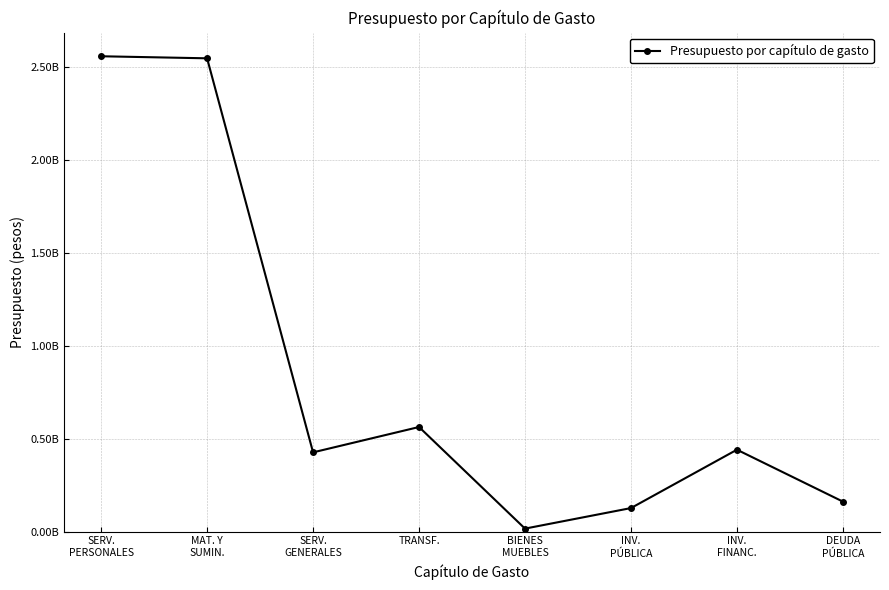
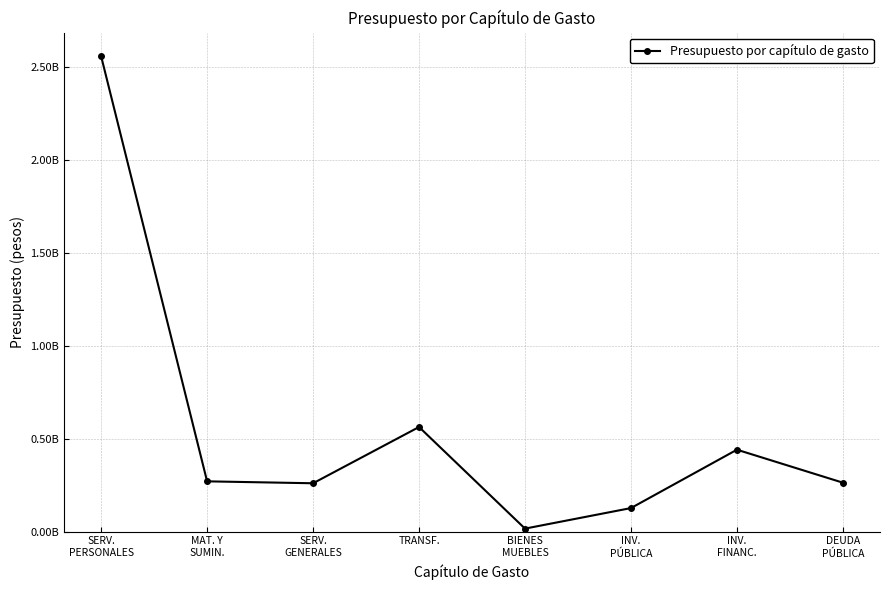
  {
    "SERV. PERSONALES": 2560000000,
-   "MAT. Y SUMIN.": 2540000000,
-   "SERV. GENERALES": 430000000,
+   "MAT. Y SUMIN.": 270000000,
+   "SERV. GENERALES": 260000000,
    "TRANSF.": 560000000,
    "BIENES MUEBLES": 20000000,
    "INV. PÚBLICA": 130000000,
    "INV. FINANC.": 440000000,
-   "DEUDA PÚBLICA": 160000000
+   "DEUDA PÚBLICA": 260000000
  }
